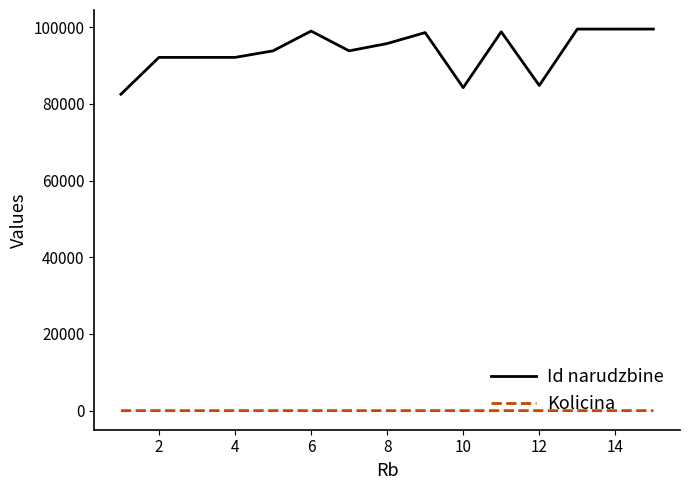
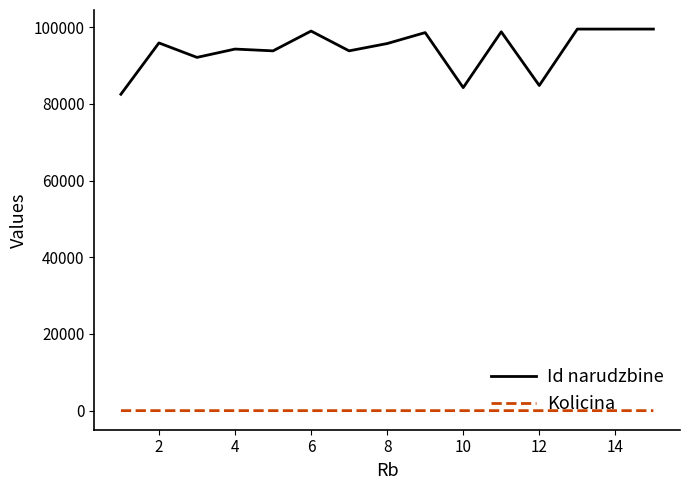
  {
    "Id narudzbine": {
-     "2": 92000,
-     "4": 92000,
+     "2": 96000,
+     "4": 94000,
      "6": 99000,
      "8": 96000,
      "10": 84000,
      "12": 85000,
      "14": 100000
    },
    "Kolicina": {
      "2": 0,
      "4": 0,
      "6": 0,
      "8": 0,
      "10": 0,
      "12": 0,
      "14": 0
    }
  }
